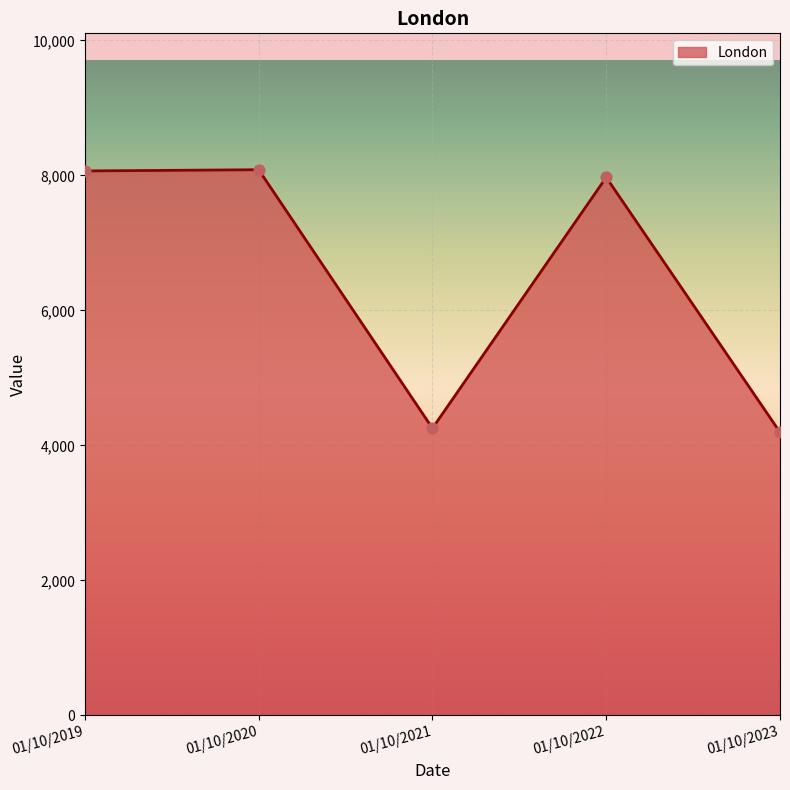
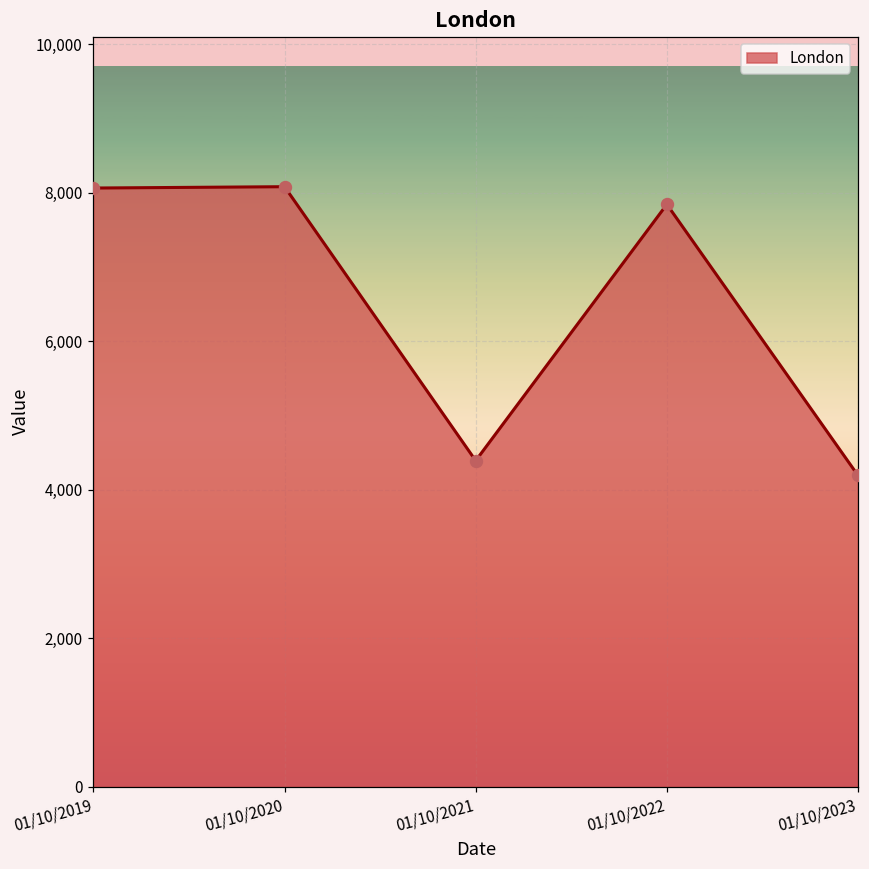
  {
    "01/10/2019": "8,100",
    "01/10/2020": "8,100",
-   "01/10/2021": "4,300",
-   "01/10/2022": "8,000",
+   "01/10/2021": "4,400",
+   "01/10/2022": "7,800",
    "01/10/2023": "4,200"
  }
